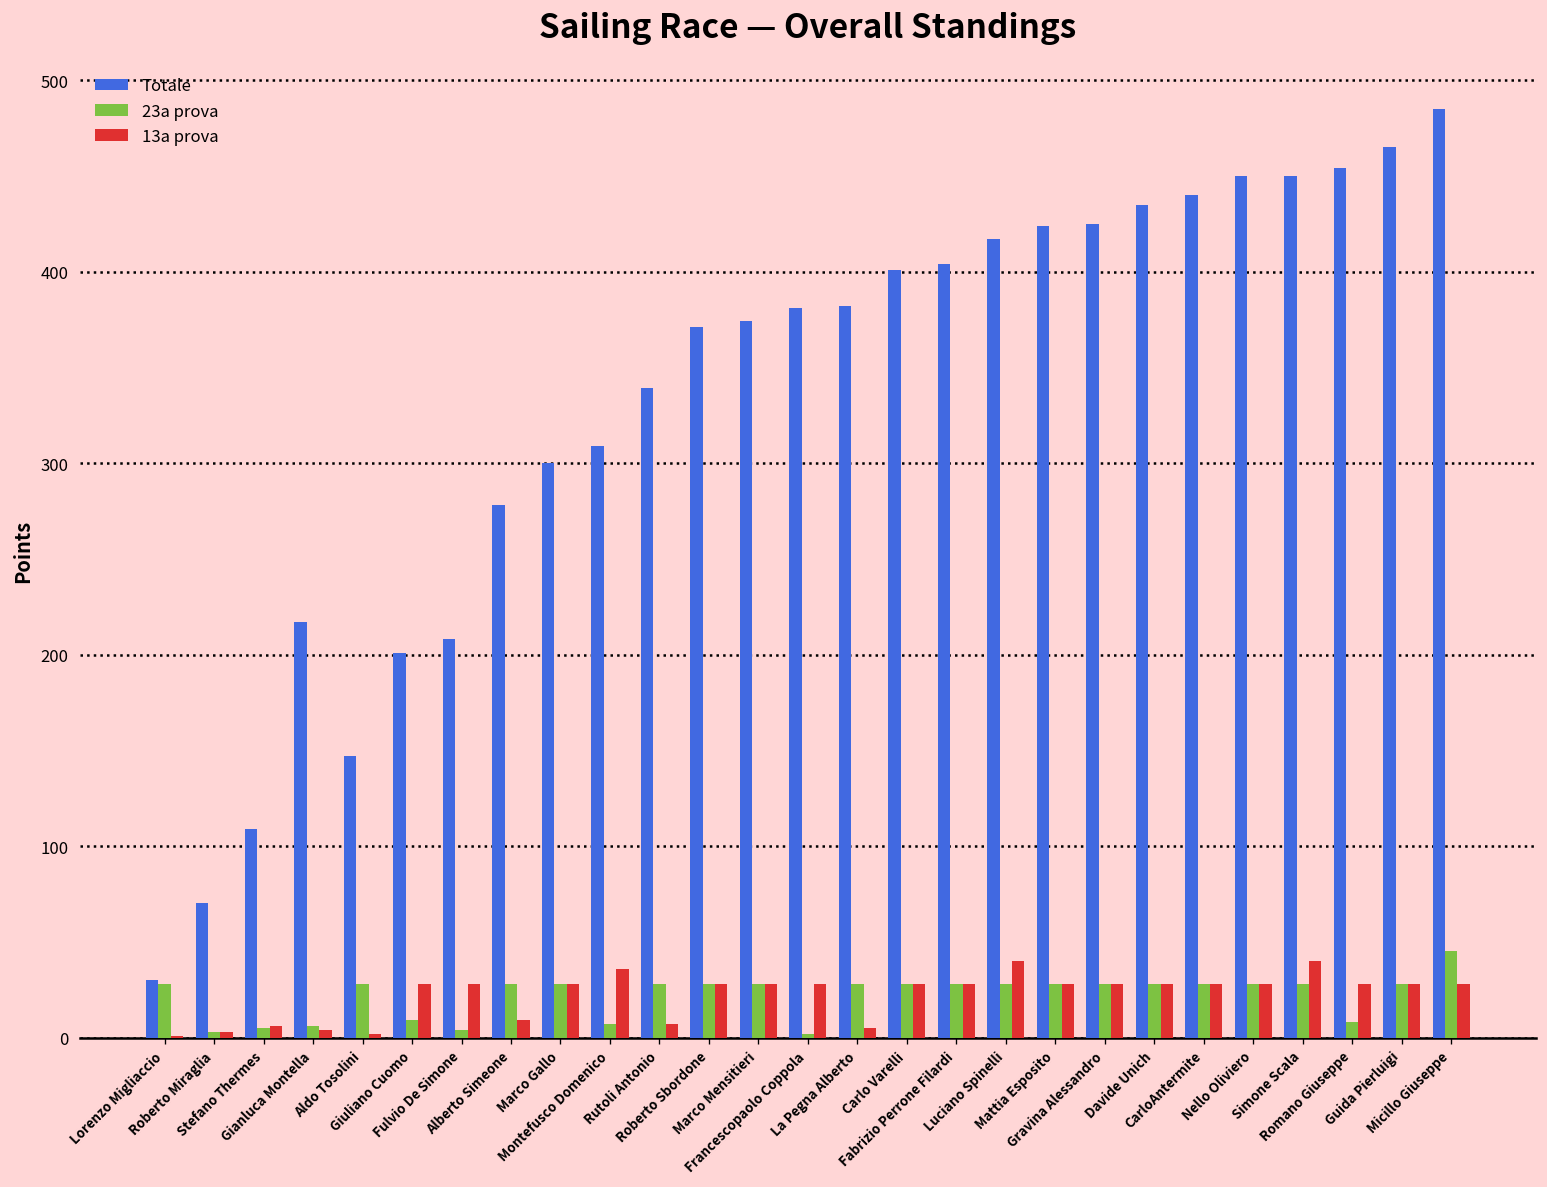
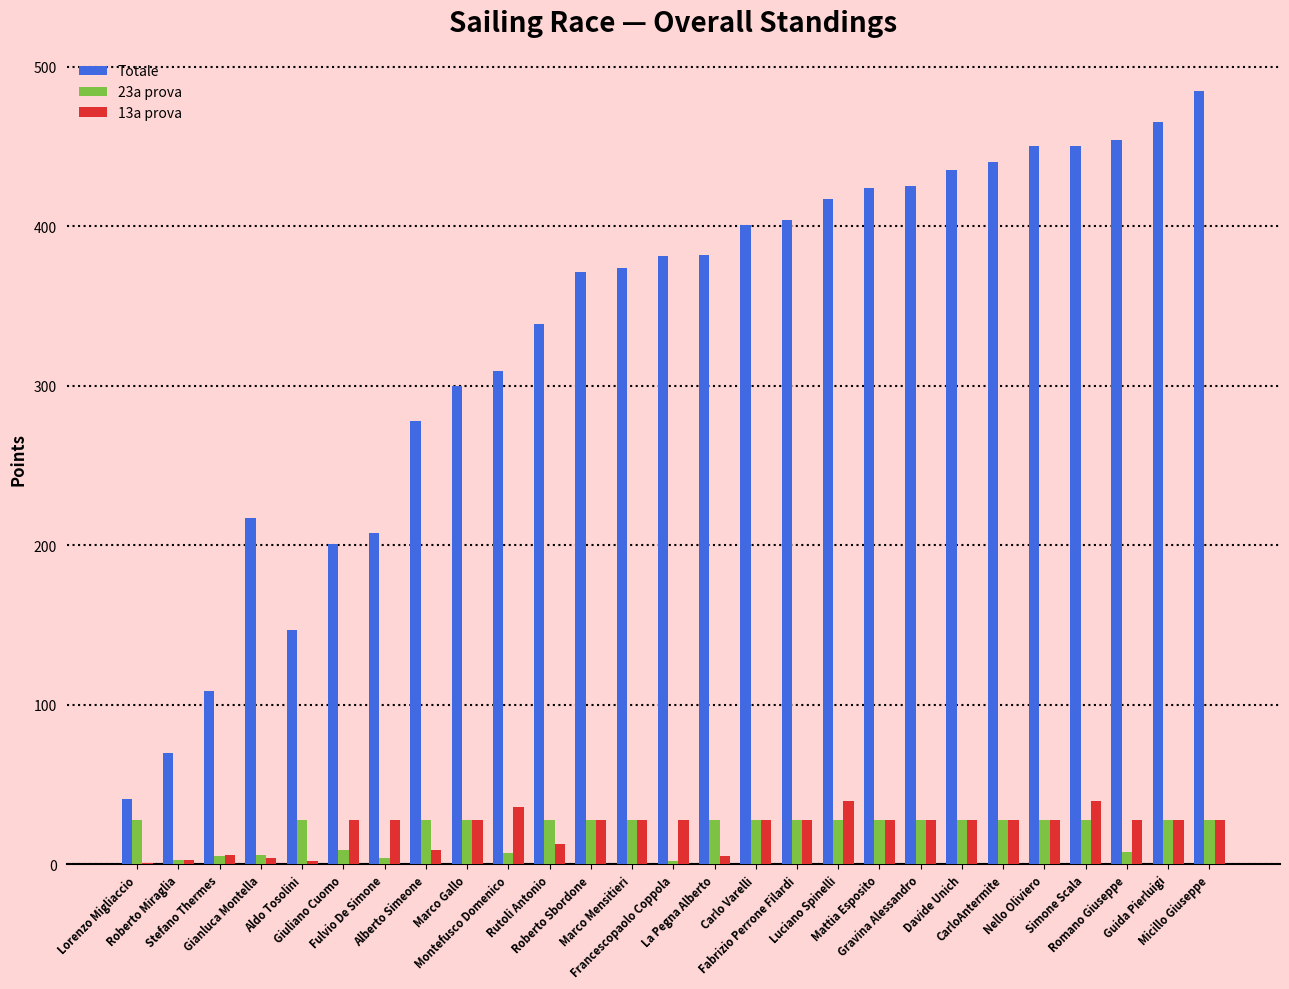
  {
    "Totale": {
-     "Lorenzo Migliaccio": 30,
+     "Lorenzo Migliaccio": 41,
      "Roberto Miraglia": 70,
      "Stefano Thermes": 109,
      "Gianluca Montella": 217,
      "Aldo Tosolini": 147,
      "Giuliano Cuomo": 201,
      "Fulvio De Simone": 208,
      "Alberto Simeone": 278,
      "Marco Gallo": 300,
      "Montefusco Domenico": 309,
      "Rutoli Antonio": 339,
      "Roberto Sbordone": 371,
      "Marco Mensitieri": 374,
      "Francescopaolo Coppola": 381,
      "La Pegna Alberto": 382,
      "Carlo Varelli": 401,
      "Fabrizio Perrone Filardi": 404,
      "Luciano Spinelli": 417,
      "Mattia Esposito": 424,
      "Gravina Alessandro": 425,
      "Davide Unich": 435,
      "CarloAntermite": 440,
      "Nello Oliviero": 450,
      "Simone Scala": 450,
      "Romano Giuseppe": 454,
      "Guida Pierluigi": 465,
      "Micillo Giuseppe": 485
    },
    "23a prova": {
      "Lorenzo Migliaccio": 28,
      "Roberto Miraglia": 3,
      "Stefano Thermes": 5,
      "Gianluca Montella": 6,
      "Aldo Tosolini": 28,
      "Giuliano Cuomo": 9,
      "Fulvio De Simone": 4,
      "Alberto Simeone": 28,
      "Marco Gallo": 28,
      "Montefusco Domenico": 7,
      "Rutoli Antonio": 28,
      "Roberto Sbordone": 28,
      "Marco Mensitieri": 28,
      "Francescopaolo Coppola": 2,
      "La Pegna Alberto": 28,
      "Carlo Varelli": 28,
      "Fabrizio Perrone Filardi": 28,
      "Luciano Spinelli": 28,
      "Mattia Esposito": 28,
      "Gravina Alessandro": 28,
      "Davide Unich": 28,
      "CarloAntermite": 28,
      "Nello Oliviero": 28,
      "Simone Scala": 28,
      "Romano Giuseppe": 8,
      "Guida Pierluigi": 28,
-     "Micillo Giuseppe": 45
+     "Micillo Giuseppe": 28
    },
    "13a prova": {
      "Roberto Miraglia": 3,
      "Stefano Thermes": 6,
      "Gianluca Montella": 4,
      "Aldo Tosolini": 2,
      "Giuliano Cuomo": 28,
      "Fulvio De Simone": 28,
      "Alberto Simeone": 9,
      "Marco Gallo": 28,
      "Montefusco Domenico": 36,
-     "Rutoli Antonio": 7,
+     "Rutoli Antonio": 13,
      "Roberto Sbordone": 28,
      "Marco Mensitieri": 28,
      "Francescopaolo Coppola": 28,
      "La Pegna Alberto": 5,
      "Carlo Varelli": 28,
      "Fabrizio Perrone Filardi": 28,
      "Luciano Spinelli": 40,
      "Mattia Esposito": 28,
      "Gravina Alessandro": 28,
      "Davide Unich": 28,
      "CarloAntermite": 28,
      "Nello Oliviero": 28,
      "Simone Scala": 40,
      "Romano Giuseppe": 28,
      "Guida Pierluigi": 28,
      "Micillo Giuseppe": 28
    }
  }
